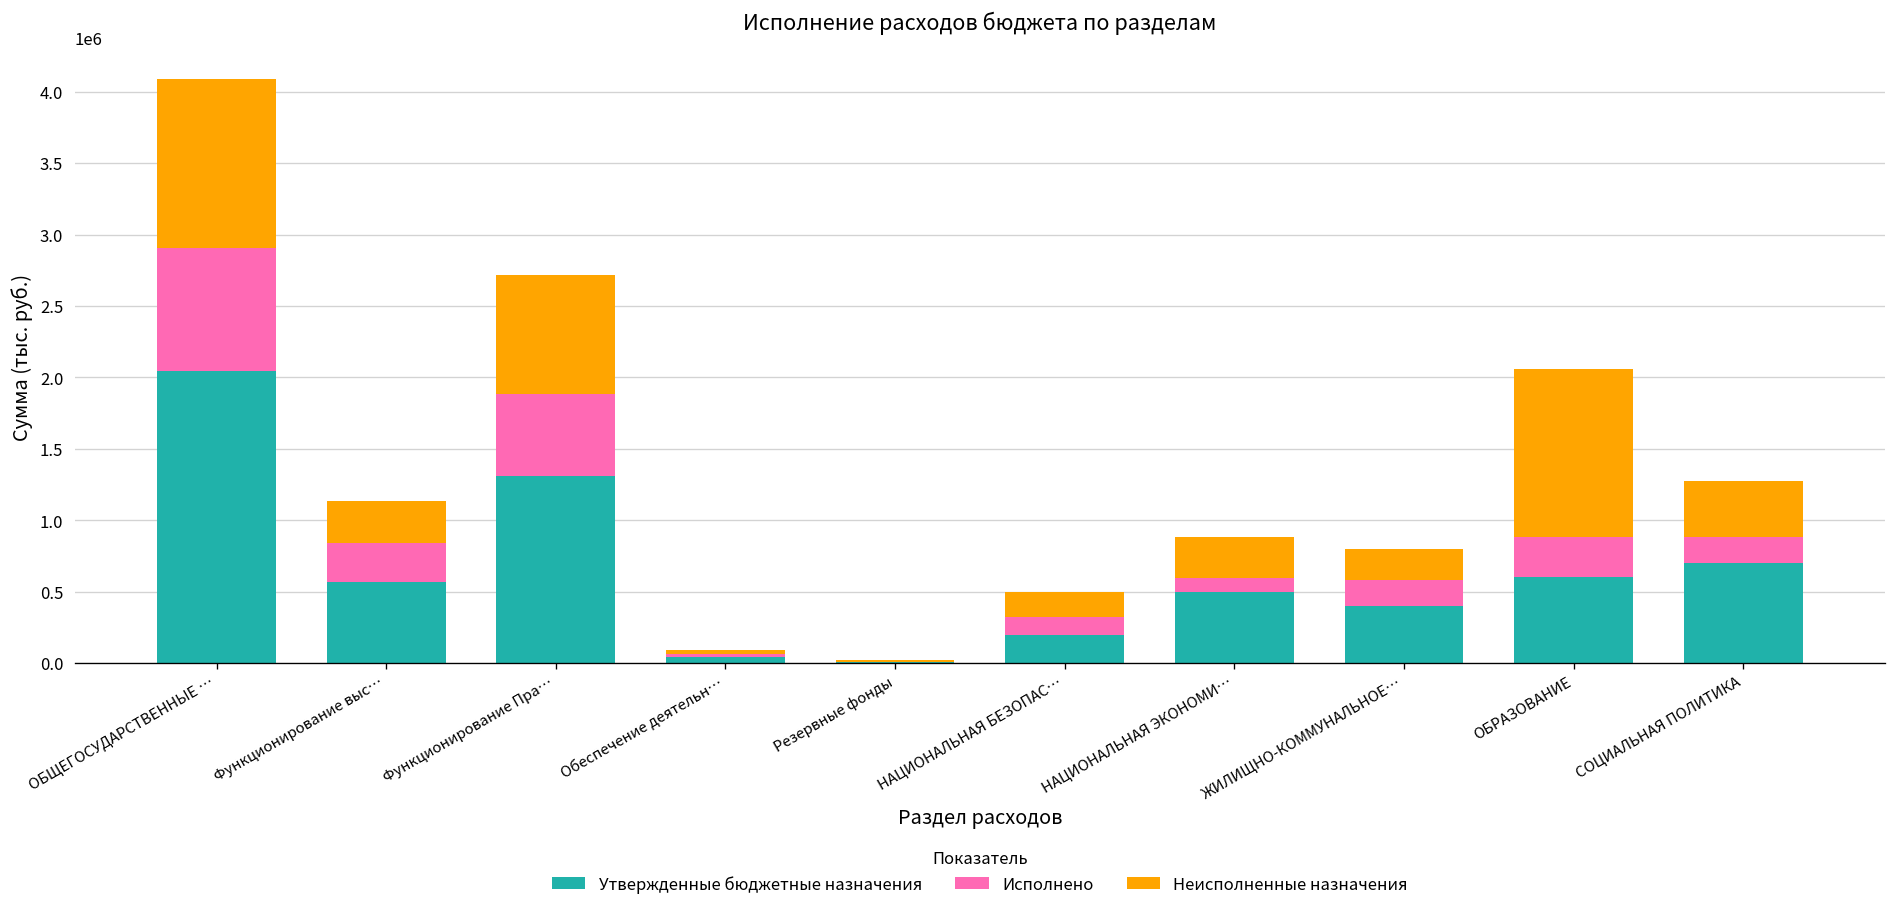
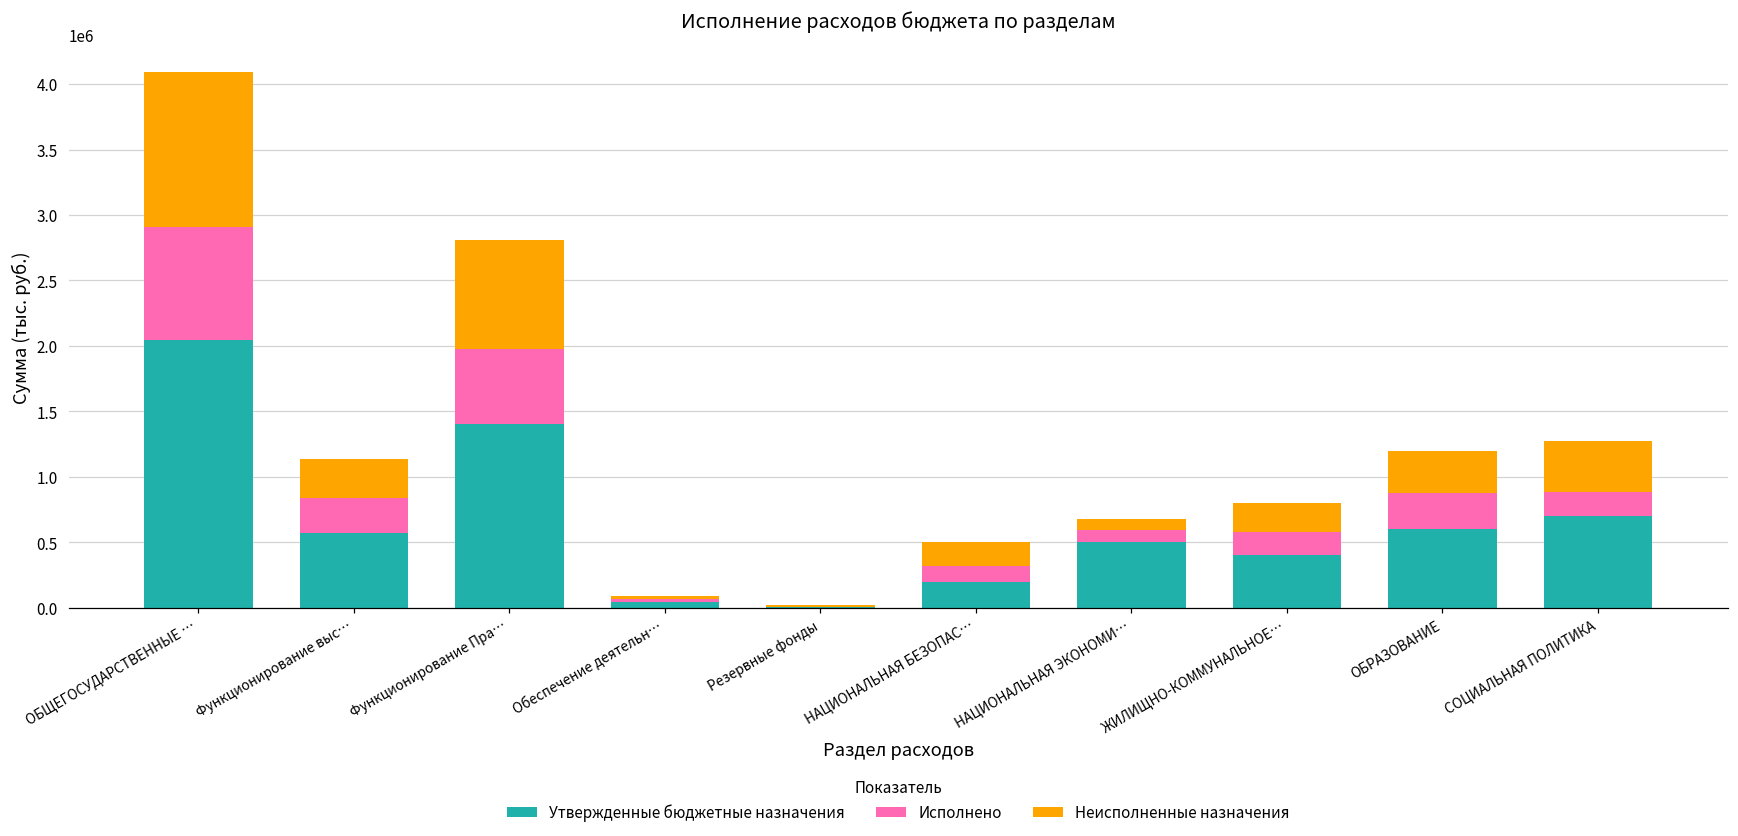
  {
    "Утвержденные бюджетные назначения": {
      "ОБЩЕГОСУДАРСТВЕННЫЕ …": 2050000,
      "Функционирование выс…": 570000,
-     "Функционирование Пра…": 1310000,
+     "Функционирование Пра…": 1410000,
      "Обеспечение деятельн…": 40000,
      "НАЦИОНАЛЬНАЯ БЕЗОПАС…": 200000,
      "НАЦИОНАЛЬНАЯ ЭКОНОМИ…": 500000,
      "ЖИЛИЩНО-КОММУНАЛЬНОЕ…": 400000,
      "ОБРАЗОВАНИЕ": 600000,
      "СОЦИАЛЬНАЯ ПОЛИТИКА": 700000
    },
    "Исполнено": {
      "ОБЩЕГОСУДАРСТВЕННЫЕ …": 860000,
      "Функционирование выс…": 270000,
      "Функционирование Пра…": 570000,
      "Резервные фонды": 0,
      "НАЦИОНАЛЬНАЯ БЕЗОПАС…": 120000,
      "НАЦИОНАЛЬНАЯ ЭКОНОМИ…": 100000,
      "ЖИЛИЩНО-КОММУНАЛЬНОЕ…": 180000,
      "ОБРАЗОВАНИЕ": 280000,
      "СОЦИАЛЬНАЯ ПОЛИТИКА": 180000
    },
    "Неисполненные назначения": {
      "ОБЩЕГОСУДАРСТВЕННЫЕ …": 1180000,
      "Функционирование выс…": 300000,
      "Функционирование Пра…": 830000,
      "Обеспечение деятельн…": 20000,
      "НАЦИОНАЛЬНАЯ БЕЗОПАС…": 180000,
-     "НАЦИОНАЛЬНАЯ ЭКОНОМИ…": 290000,
+     "НАЦИОНАЛЬНАЯ ЭКОНОМИ…": 80000,
      "ЖИЛИЩНО-КОММУНАЛЬНОЕ…": 220000,
-     "ОБРАЗОВАНИЕ": 1180000,
+     "ОБРАЗОВАНИЕ": 320000,
      "СОЦИАЛЬНАЯ ПОЛИТИКА": 390000
    }
  }
